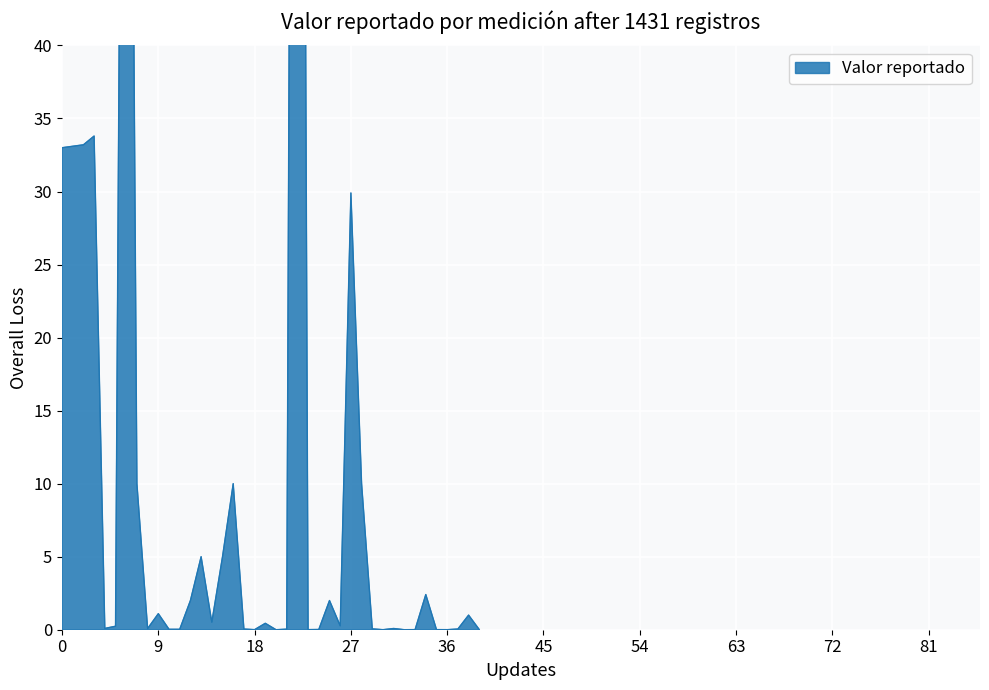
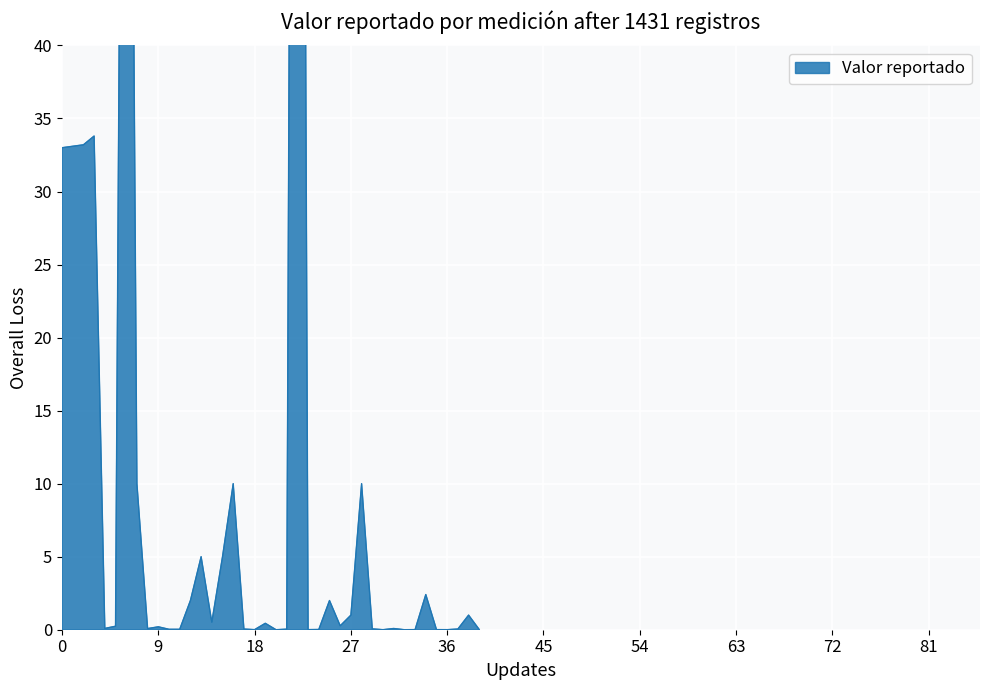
  {
    "0": 33.0,
-   "9": 1.1,
+   "9": 0.2,
    "18": 0.0,
-   "27": 29.9,
+   "27": 1.0,
    "36": 0.0
  }
